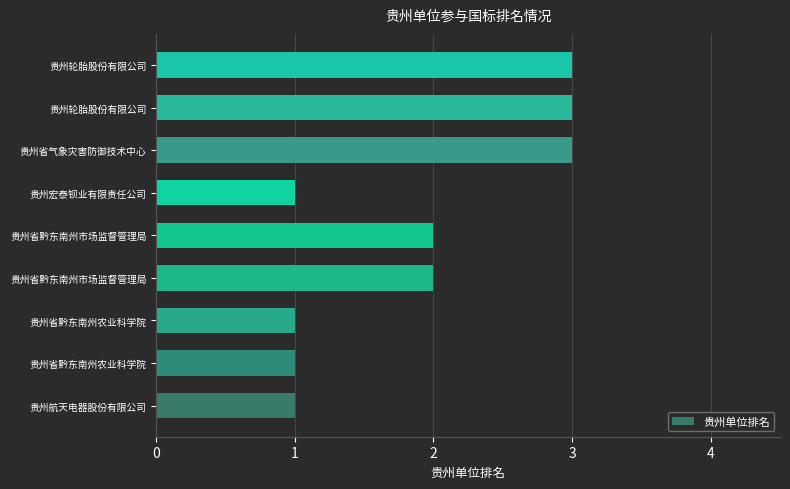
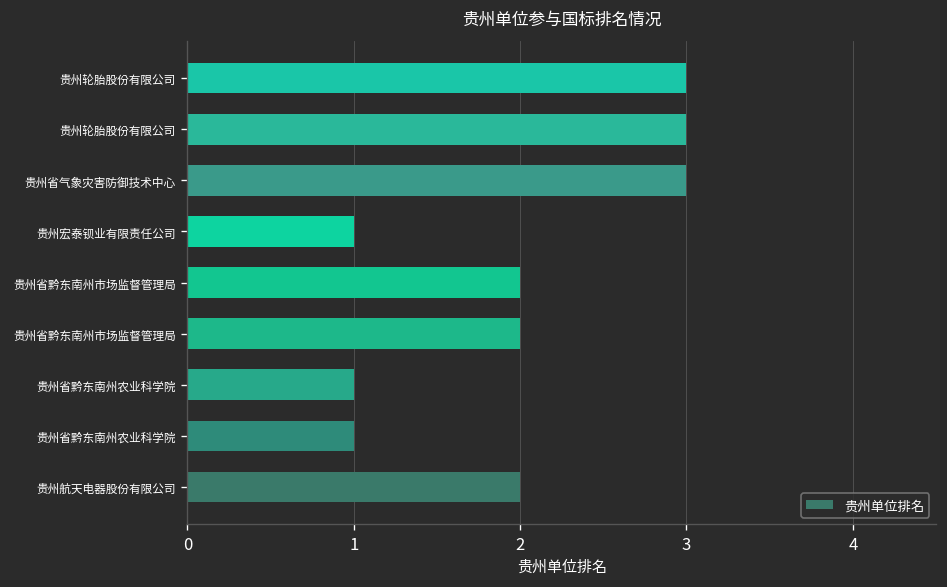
  {
    "贵州省气象灾害防御技术中心": 3,
    "贵州宏泰钡业有限责任公司": 1,
-   "贵州航天电器股份有限公司": 1
+   "贵州航天电器股份有限公司": 2
  }
